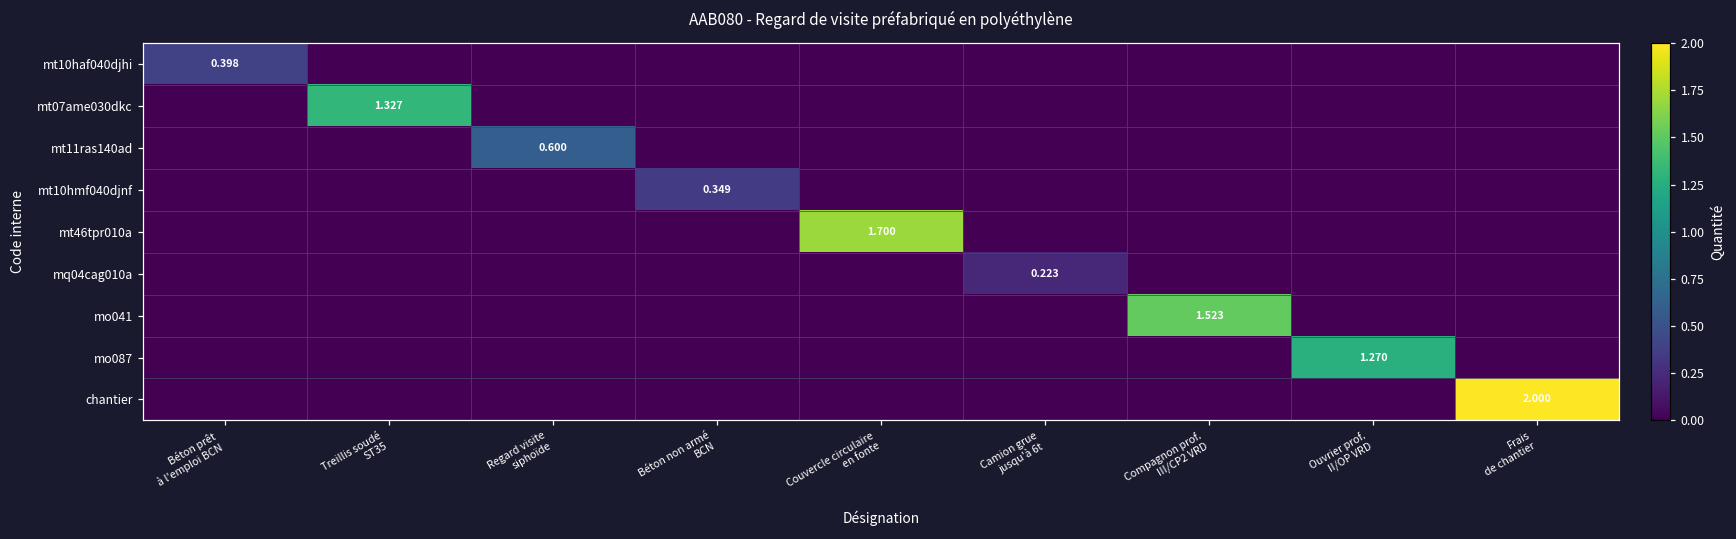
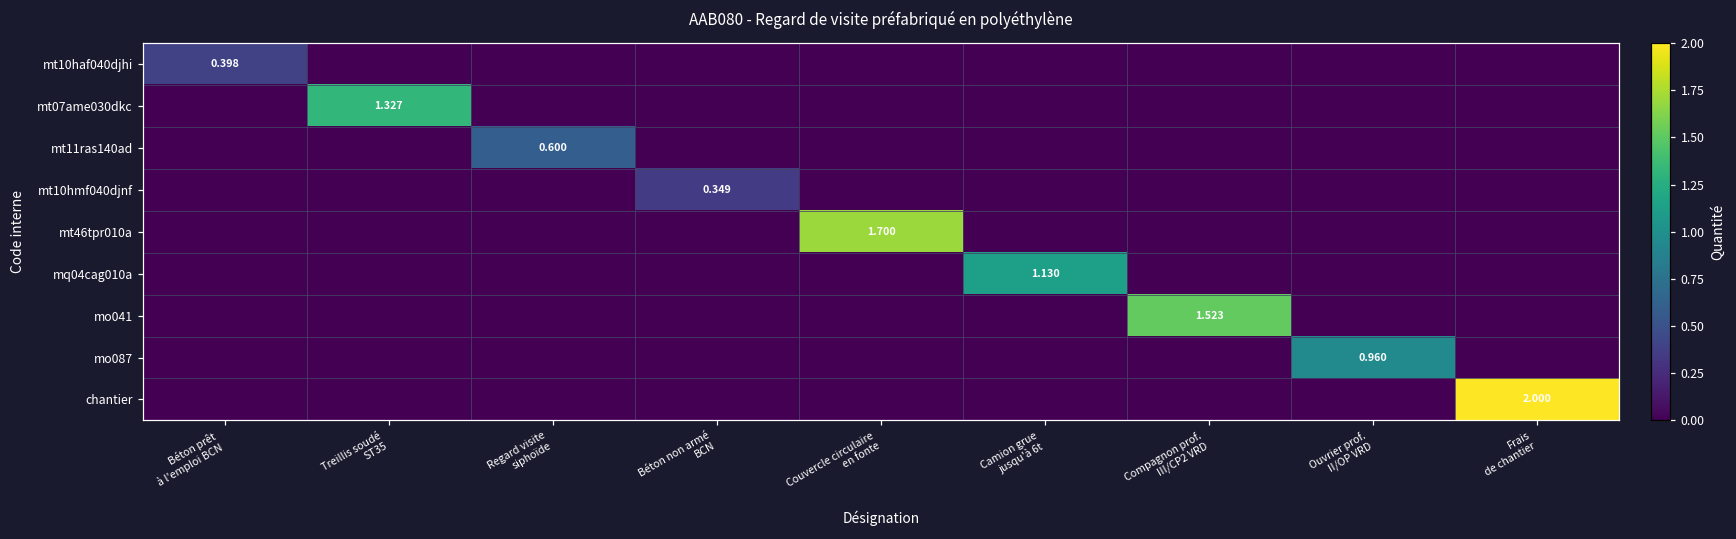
  {
    "mt10haf040djhi": {
      "Béton prêt à l'emploi BCN": 0.398
    },
    "mt07ame030dkc": {
      "Treillis soudé ST35": 1.327
    },
    "mt11ras140ad": {
      "Regard visite siphoïde": 0.600
    },
    "mt10hmf040djnf": {
      "Béton non armé BCN": 0.349
    },
    "mt46tpr010a": {
      "Couvercle circulaire en fonte": 1.700
    },
    "mq04cag010a": {
-     "Camion grue jusqu'à 6t": 0.223
+     "Camion grue jusqu'à 6t": 1.130
    },
    "mo041": {
      "Compagnon prof. III/CP2 VRD": 1.523
    },
    "mo087": {
-     "Ouvrier prof. II/OP VRD": 1.270
+     "Ouvrier prof. II/OP VRD": 0.960
    },
    "chantier": {
      "Frais de chantier": 2.000
    }
  }
